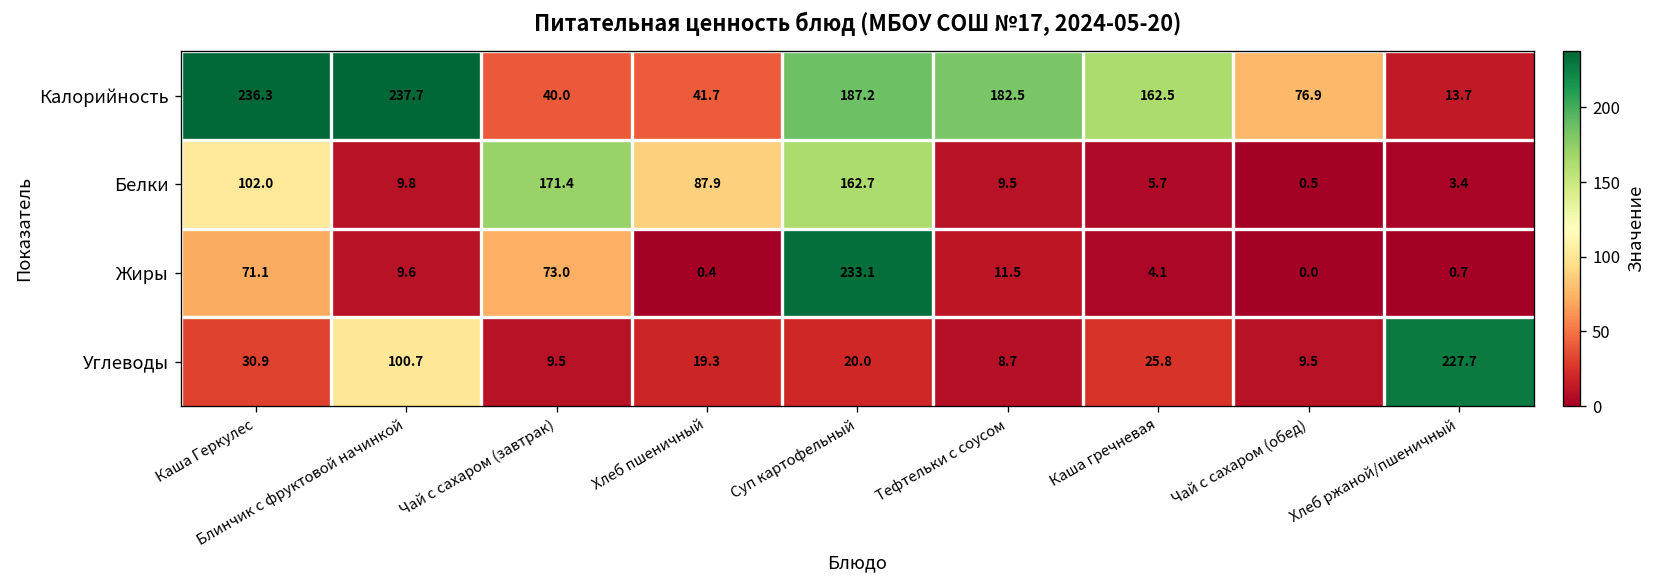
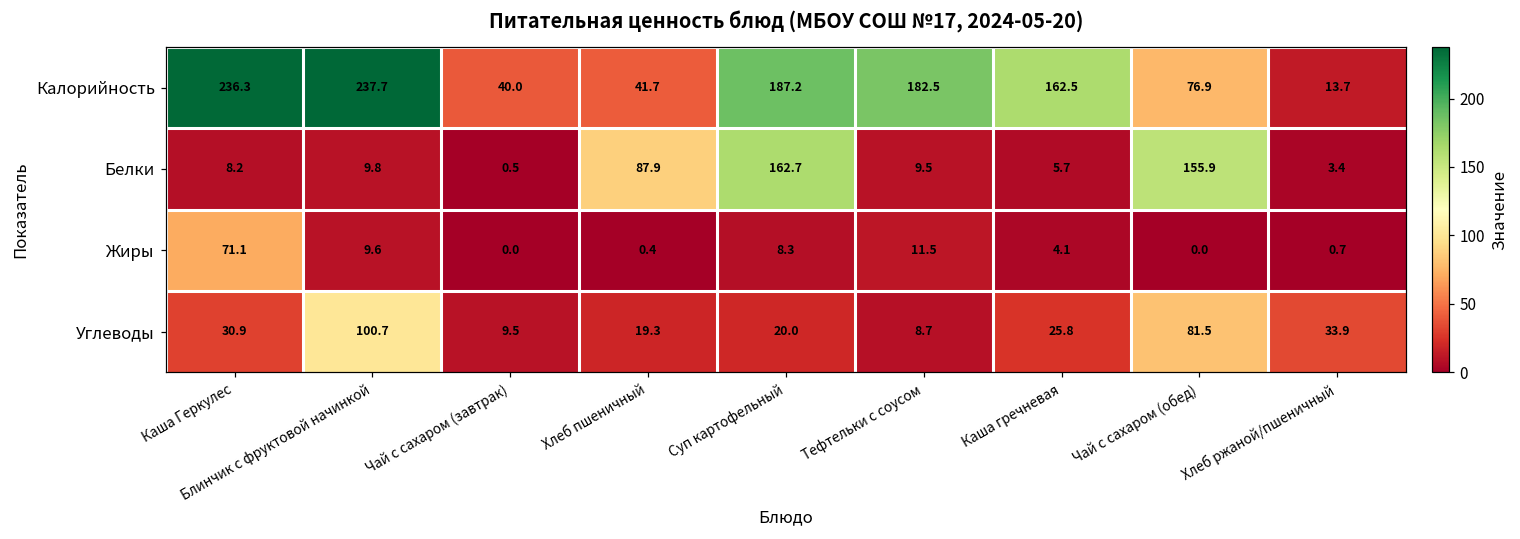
  {
    "Калорийность": {
      "Каша Геркулес": 236.3,
      "Блинчик с фруктовой начинкой": 237.7,
      "Чай с сахаром (завтрак)": 40.0,
      "Хлеб пшеничный": 41.7,
      "Суп картофельный": 187.2,
      "Тефтельки с соусом": 182.5,
      "Каша гречневая": 162.5,
      "Чай с сахаром (обед)": 76.9,
      "Хлеб ржаной/пшеничный": 13.7
    },
    "Белки": {
-     "Каша Геркулес": 102.0,
+     "Каша Геркулес": 8.2,
      "Блинчик с фруктовой начинкой": 9.8,
-     "Чай с сахаром (завтрак)": 171.4,
+     "Чай с сахаром (завтрак)": 0.5,
      "Хлеб пшеничный": 87.9,
      "Суп картофельный": 162.7,
      "Тефтельки с соусом": 9.5,
      "Каша гречневая": 5.7,
-     "Чай с сахаром (обед)": 0.5,
+     "Чай с сахаром (обед)": 155.9,
      "Хлеб ржаной/пшеничный": 3.4
    },
    "Жиры": {
      "Каша Геркулес": 71.1,
      "Блинчик с фруктовой начинкой": 9.6,
-     "Чай с сахаром (завтрак)": 73.0,
+     "Чай с сахаром (завтрак)": 0.0,
      "Хлеб пшеничный": 0.4,
-     "Суп картофельный": 233.1,
+     "Суп картофельный": 8.3,
      "Тефтельки с соусом": 11.5,
      "Каша гречневая": 4.1,
      "Чай с сахаром (обед)": 0.0,
      "Хлеб ржаной/пшеничный": 0.7
    },
    "Углеводы": {
      "Каша Геркулес": 30.9,
      "Блинчик с фруктовой начинкой": 100.7,
      "Чай с сахаром (завтрак)": 9.5,
      "Хлеб пшеничный": 19.3,
      "Суп картофельный": 20.0,
      "Тефтельки с соусом": 8.7,
      "Каша гречневая": 25.8,
-     "Чай с сахаром (обед)": 9.5,
-     "Хлеб ржаной/пшеничный": 227.7
+     "Чай с сахаром (обед)": 81.5,
+     "Хлеб ржаной/пшеничный": 33.9
    }
  }
